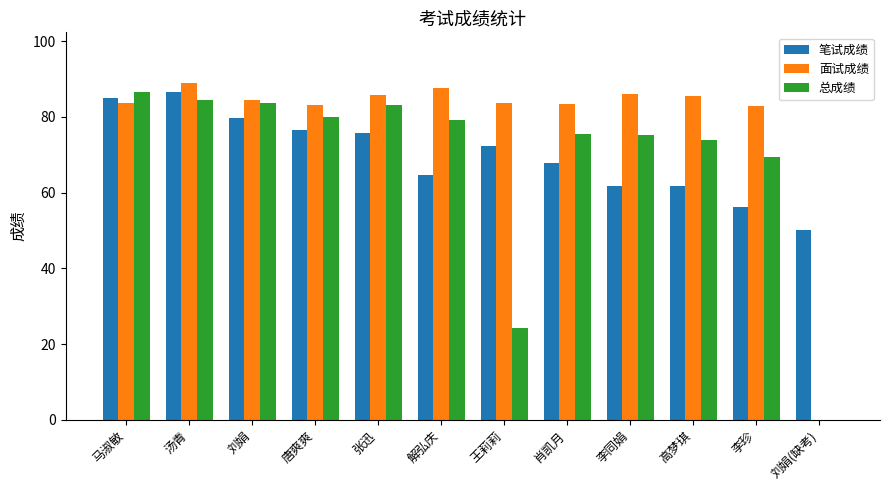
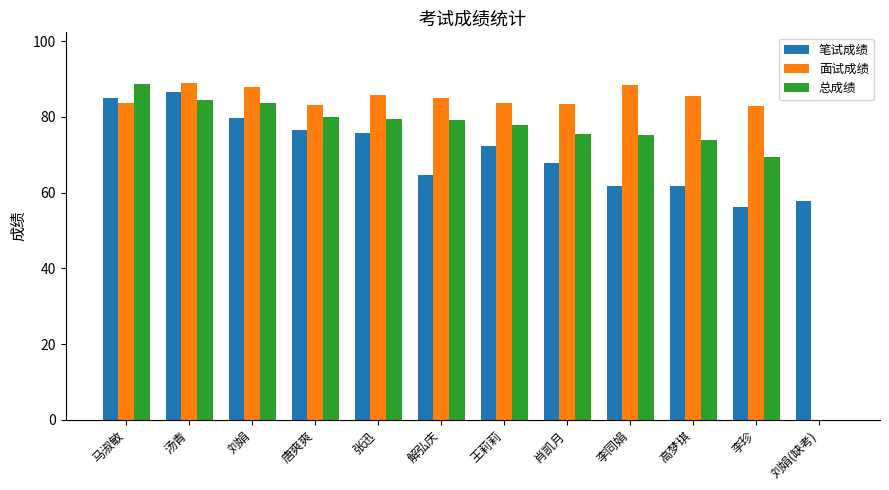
  {
    "笔试成绩": {
      "马淑敏": 85,
      "汤青": 87,
      "刘娟": 80,
      "唐爽爽": 77,
      "张迅": 76,
      "解弘庆": 65,
      "王莉莉": 72,
      "肖凯月": 68,
      "李同娟": 62,
      "高梦琪": 62,
      "李珍": 56,
-     "刘娟(缺考)": 50
+     "刘娟(缺考)": 58
    },
    "面试成绩": {
      "马淑敏": 84,
      "汤青": 89,
-     "刘娟": 85,
+     "刘娟": 88,
      "唐爽爽": 83,
      "张迅": 86,
-     "解弘庆": 88,
+     "解弘庆": 85,
      "王莉莉": 84,
      "肖凯月": 83,
-     "李同娟": 86,
+     "李同娟": 89,
      "高梦琪": 85,
      "李珍": 83,
      "刘娟(缺考)": 0
    },
    "总成绩": {
-     "马淑敏": 86,
+     "马淑敏": 89,
      "汤青": 84,
      "刘娟": 84,
      "唐爽爽": 80,
-     "张迅": 83,
+     "张迅": 79,
      "解弘庆": 79,
-     "王莉莉": 24,
+     "王莉莉": 78,
      "肖凯月": 76,
      "李同娟": 75,
      "高梦琪": 74,
      "李珍": 70,
      "刘娟(缺考)": 0
    }
  }
